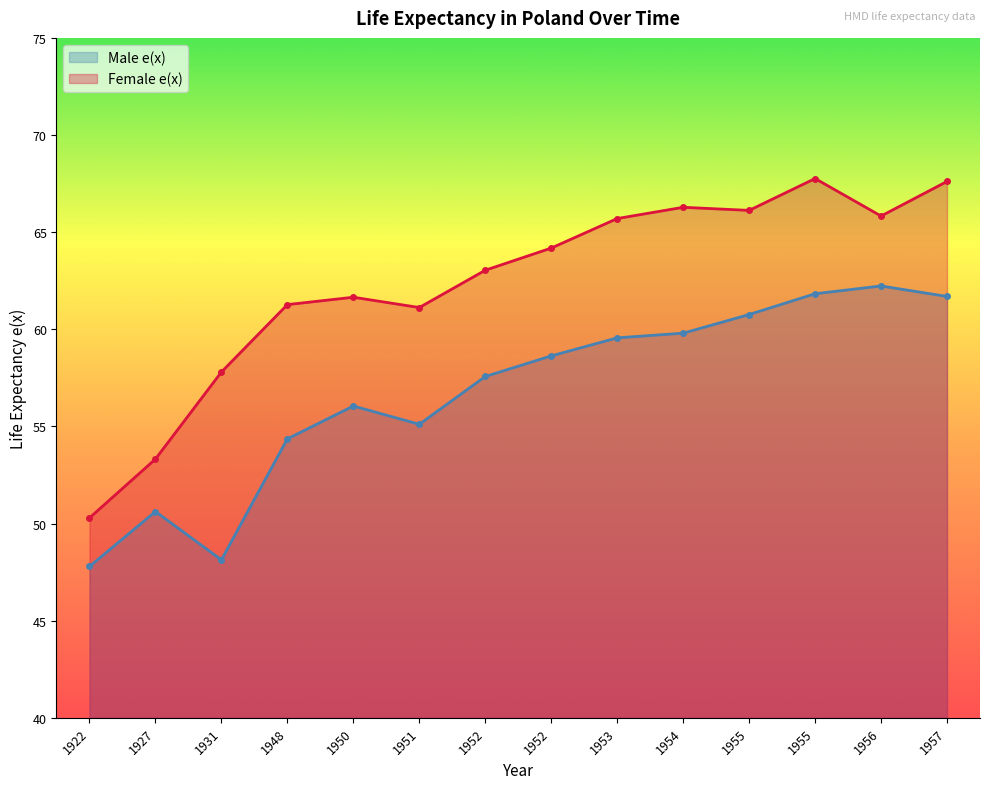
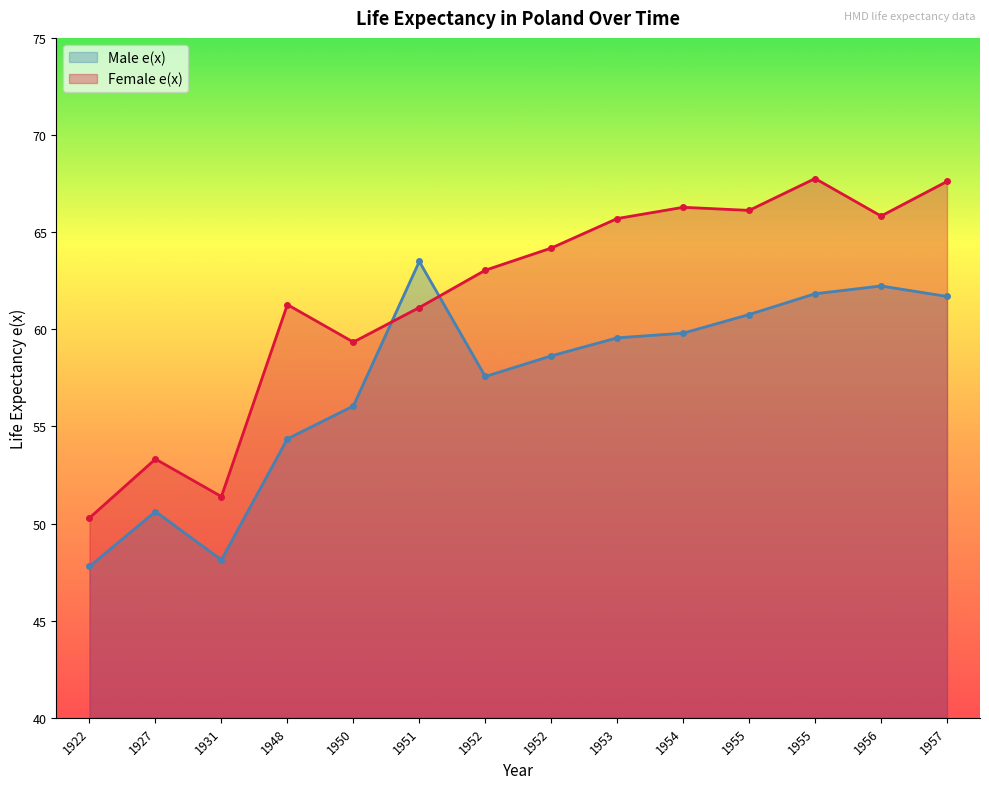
  {
    "Male e(x)": {
      "1922": 47.8,
      "1927": 50.6,
      "1931": 48.1,
      "1948": 54.4,
      "1950": 56.1,
-     "1951": 55.1,
+     "1951": 63.5,
      "1953": 59.6,
      "1954": 59.8,
      "1956": 62.2,
      "1957": 61.7
    },
    "Female e(x)": {
      "1922": 50.3,
      "1927": 53.3,
-     "1931": 57.8,
+     "1931": 51.4,
      "1948": 61.3,
-     "1950": 61.7,
+     "1950": 59.3,
      "1951": 61.1,
      "1953": 65.7,
      "1954": 66.3,
      "1956": 65.8,
      "1957": 67.6
    }
  }
